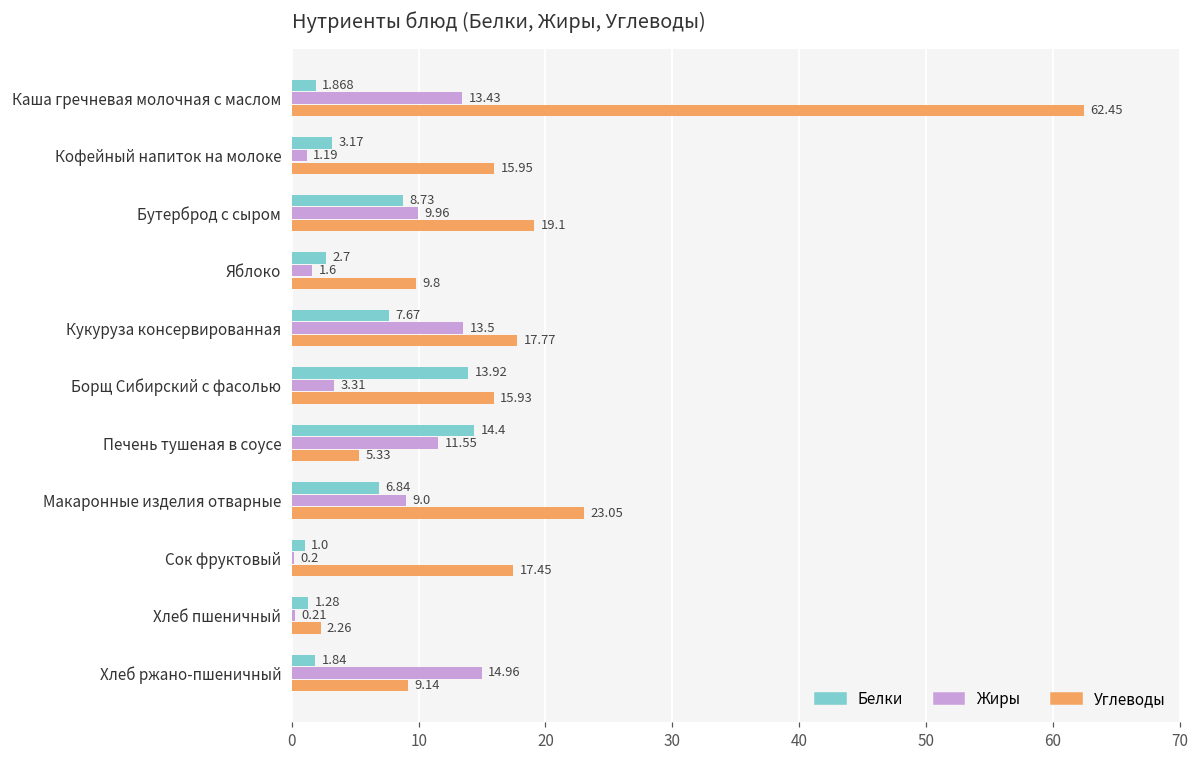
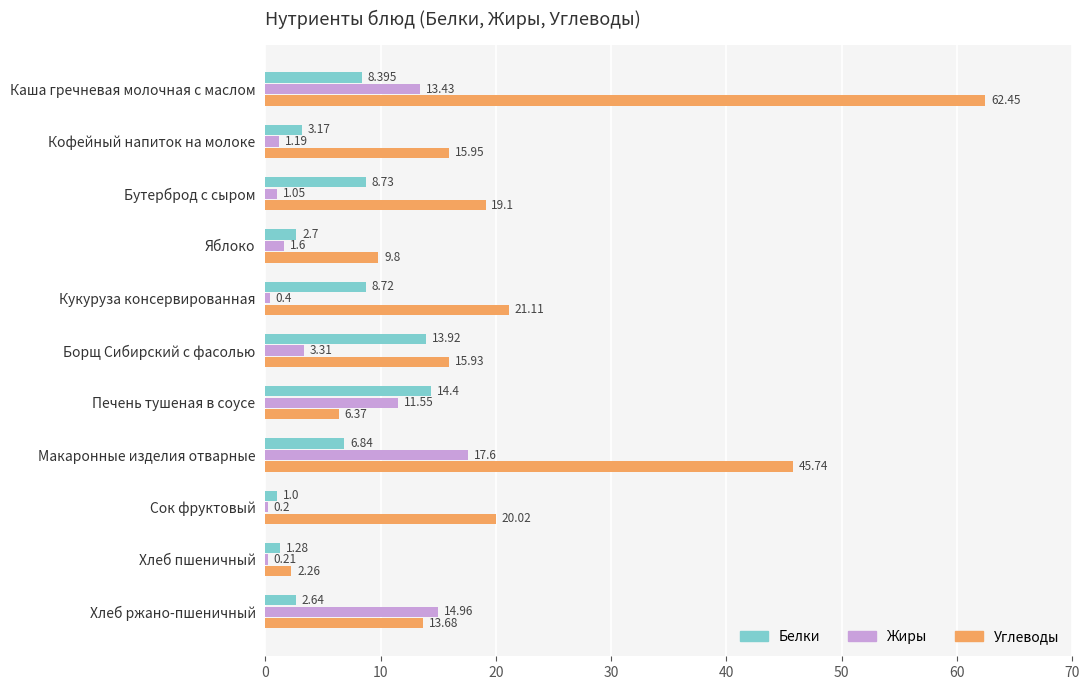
  {
    "Белки": {
-     "Каша гречневая молочная с маслом": 1.868,
+     "Каша гречневая молочная с маслом": 8.395,
      "Кофейный напиток на молоке": 3.17,
      "Бутерброд с сыром": 8.73,
      "Яблоко": 2.7,
-     "Кукуруза консервированная": 7.67,
+     "Кукуруза консервированная": 8.72,
      "Борщ Сибирский с фасолью": 13.92,
      "Печень тушеная в соусе": 14.4,
      "Макаронные изделия отварные": 6.84,
      "Сок фруктовый": 1.0,
      "Хлеб пшеничный": 1.28,
-     "Хлеб ржано-пшеничный": 1.84
+     "Хлеб ржано-пшеничный": 2.64
    },
    "Жиры": {
      "Каша гречневая молочная с маслом": 13.43,
      "Кофейный напиток на молоке": 1.19,
-     "Бутерброд с сыром": 9.96,
+     "Бутерброд с сыром": 1.05,
      "Яблоко": 1.6,
-     "Кукуруза консервированная": 13.5,
+     "Кукуруза консервированная": 0.4,
      "Борщ Сибирский с фасолью": 3.31,
      "Печень тушеная в соусе": 11.55,
-     "Макаронные изделия отварные": 9.0,
+     "Макаронные изделия отварные": 17.6,
      "Сок фруктовый": 0.2,
      "Хлеб пшеничный": 0.21,
      "Хлеб ржано-пшеничный": 14.96
    },
    "Углеводы": {
      "Каша гречневая молочная с маслом": 62.45,
      "Кофейный напиток на молоке": 15.95,
      "Бутерброд с сыром": 19.1,
      "Яблоко": 9.8,
-     "Кукуруза консервированная": 17.77,
+     "Кукуруза консервированная": 21.11,
      "Борщ Сибирский с фасолью": 15.93,
-     "Печень тушеная в соусе": 5.33,
-     "Макаронные изделия отварные": 23.05,
-     "Сок фруктовый": 17.45,
+     "Печень тушеная в соусе": 6.37,
+     "Макаронные изделия отварные": 45.74,
+     "Сок фруктовый": 20.02,
      "Хлеб пшеничный": 2.26,
-     "Хлеб ржано-пшеничный": 9.14
+     "Хлеб ржано-пшеничный": 13.68
    }
  }
